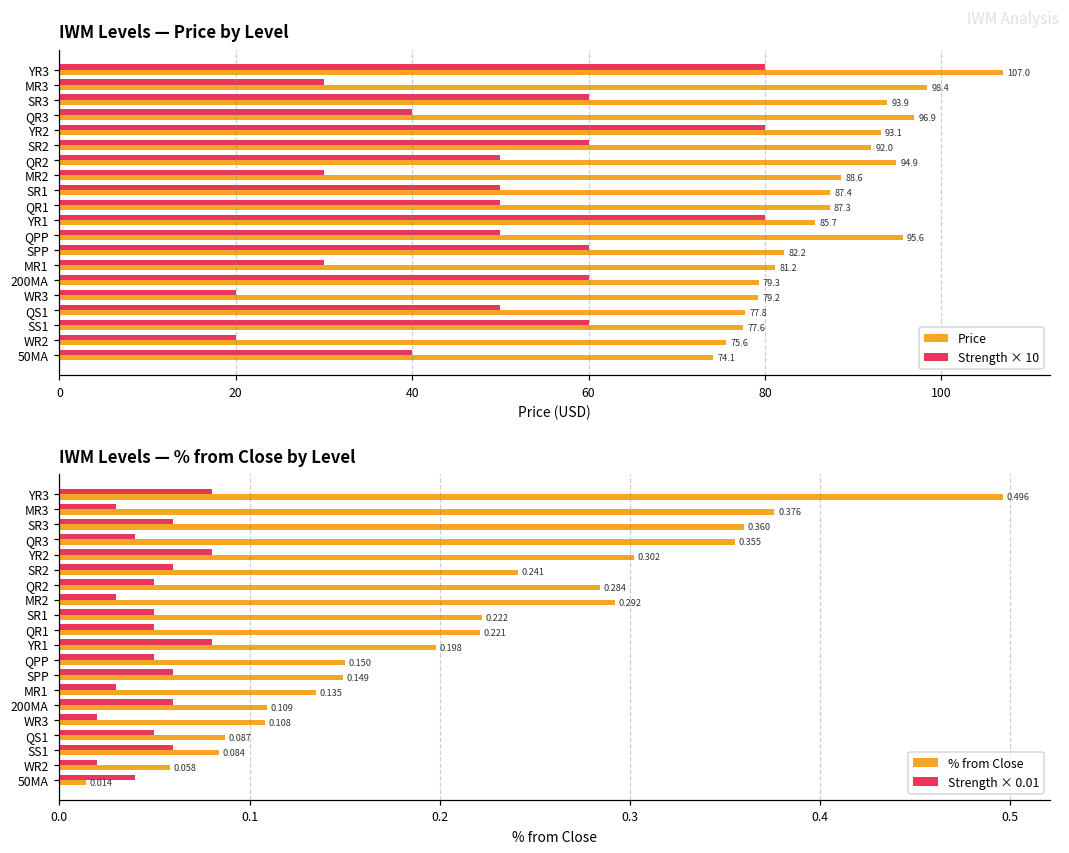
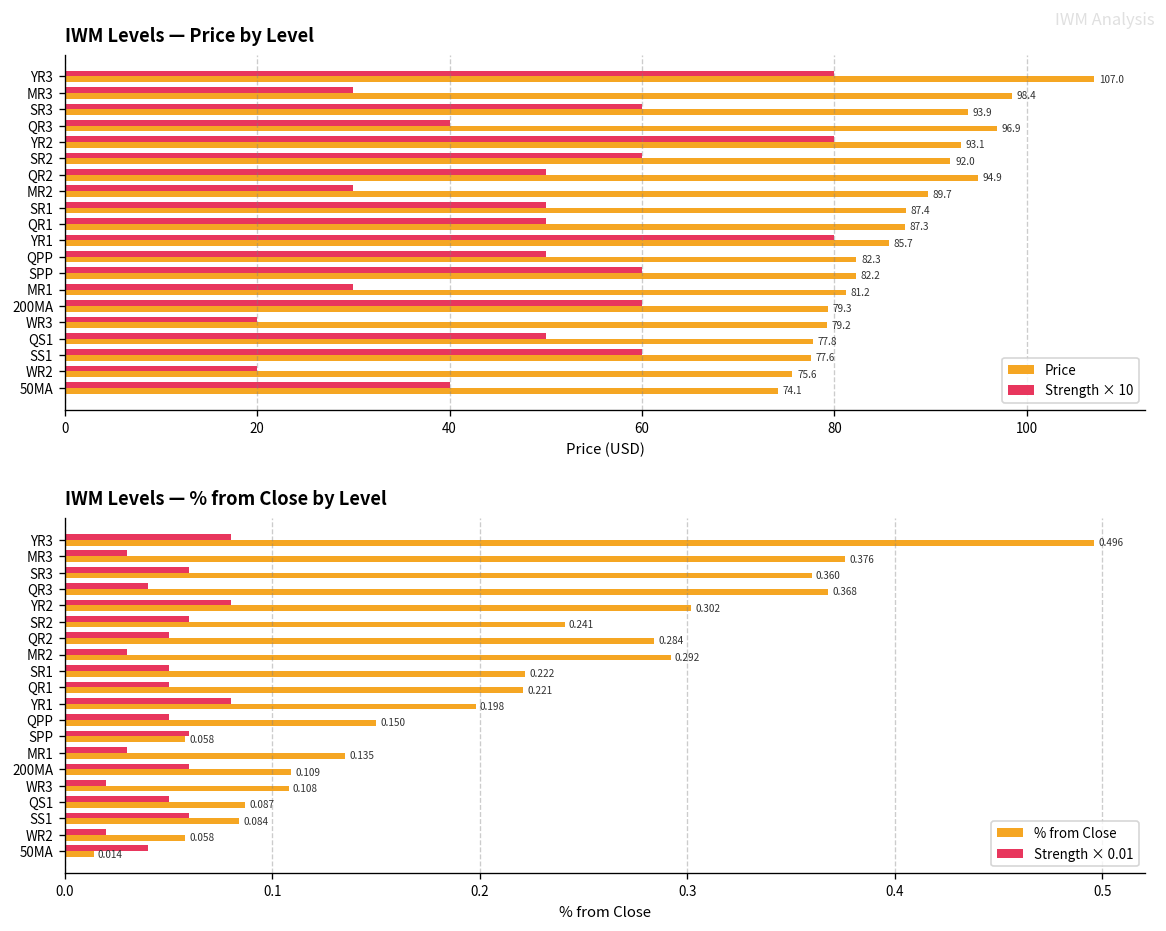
  {
    "IWM Levels — Price by Level": {
      "Price": {
        "YR3": 107.0,
        "MR3": 98.4,
        "SR3": 93.9,
        "QR3": 96.9,
        "YR2": 93.1,
        "SR2": 92.0,
        "QR2": 94.9,
-       "MR2": 88.6,
+       "MR2": 89.7,
        "SR1": 87.4,
        "QR1": 87.3,
        "YR1": 85.7,
-       "QPP": 95.6,
+       "QPP": 82.3,
        "SPP": 82.2,
        "MR1": 81.2,
        "200MA": 79.3,
        "WR3": 79.2,
        "QS1": 77.8,
        "SS1": 77.6,
        "WR2": 75.6,
        "50MA": 74.1
      },
      "Strength × 10": {
        "YR3": 80,
        "MR3": 30,
        "SR3": 60,
        "QR3": 40,
        "YR2": 80,
        "SR2": 60,
        "QR2": 50,
        "MR2": 30,
        "SR1": 50,
        "QR1": 50,
        "YR1": 80,
        "QPP": 50,
        "SPP": 60,
        "MR1": 30,
        "200MA": 60,
        "WR3": 20,
        "QS1": 50,
        "SS1": 60,
        "WR2": 20,
        "50MA": 40
      }
    },
    "IWM Levels — % from Close by Level": {
      "% from Close": {
        "YR3": 0.496,
        "MR3": 0.376,
        "SR3": 0.360,
-       "QR3": 0.355,
+       "QR3": 0.368,
        "YR2": 0.302,
        "SR2": 0.241,
        "QR2": 0.284,
        "MR2": 0.292,
        "SR1": 0.222,
        "QR1": 0.221,
        "YR1": 0.198,
        "QPP": 0.150,
-       "SPP": 0.149,
+       "SPP": 0.058,
        "MR1": 0.135,
        "200MA": 0.109,
        "WR3": 0.108,
        "QS1": 0.087,
        "SS1": 0.084,
        "WR2": 0.058,
        "50MA": 0.014
      },
      "Strength × 0.01": {
        "YR3": 0.080,
        "MR3": 0.030,
        "SR3": 0.060,
        "QR3": 0.040,
        "YR2": 0.080,
        "SR2": 0.060,
        "QR2": 0.050,
        "MR2": 0.030,
        "SR1": 0.050,
        "QR1": 0.050,
        "YR1": 0.080,
        "QPP": 0.050,
        "SPP": 0.060,
        "MR1": 0.030,
        "200MA": 0.060,
        "WR3": 0.020,
        "QS1": 0.050,
        "SS1": 0.060,
        "WR2": 0.020,
        "50MA": 0.040
      }
    }
  }
